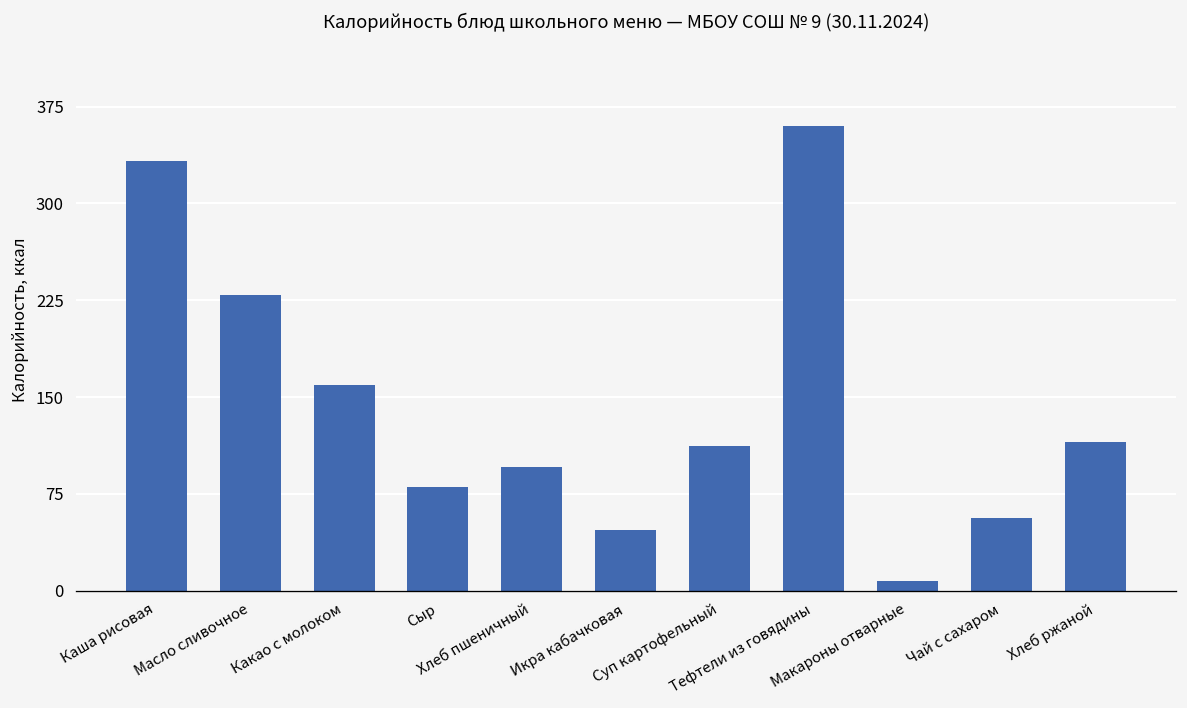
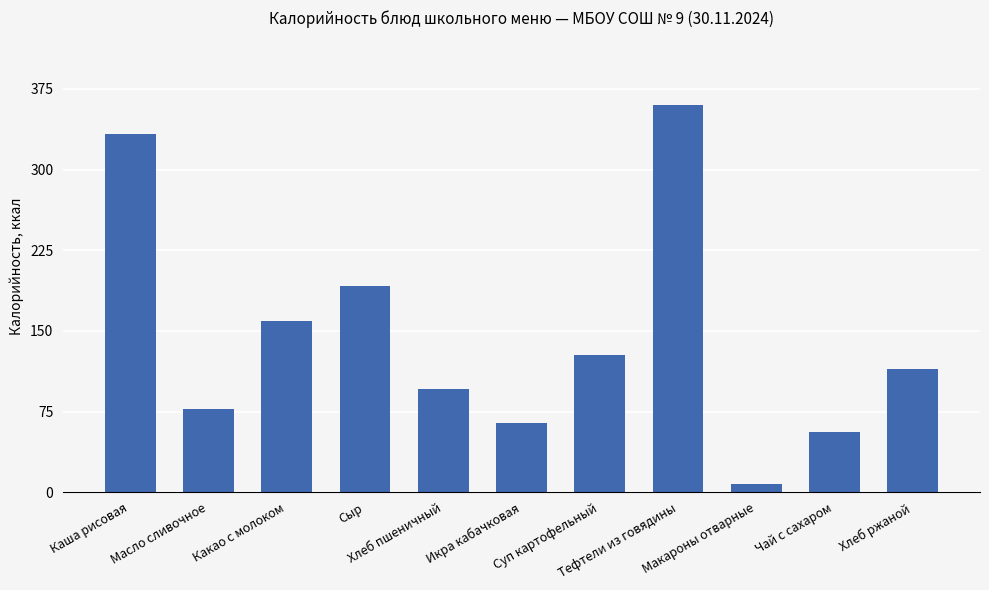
  {
    "Каша рисовая": 333,
-   "Масло сливочное": 229,
+   "Масло сливочное": 77,
    "Какао с молоком": 160,
-   "Сыр": 80,
+   "Сыр": 192,
    "Хлеб пшеничный": 96,
-   "Икра кабачковая": 47,
-   "Суп картофельный": 112,
+   "Икра кабачковая": 64,
+   "Суп картофельный": 128,
    "Тефтели из говядины": 360,
    "Макароны отварные": 8,
    "Чай с сахаром": 56,
    "Хлеб ржаной": 115
  }
